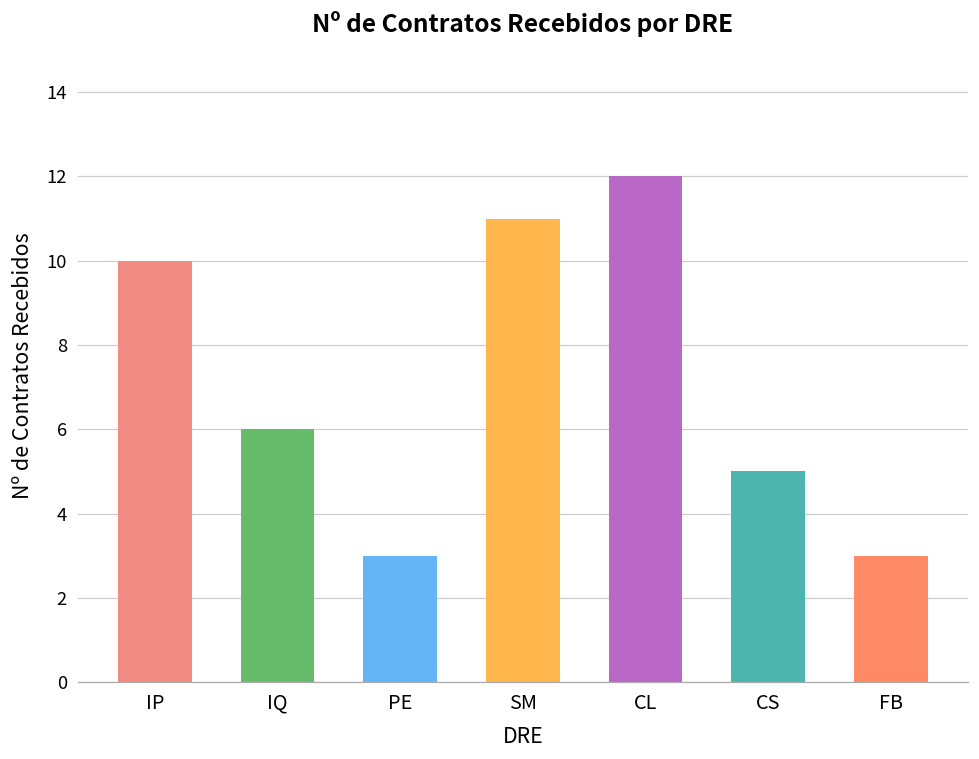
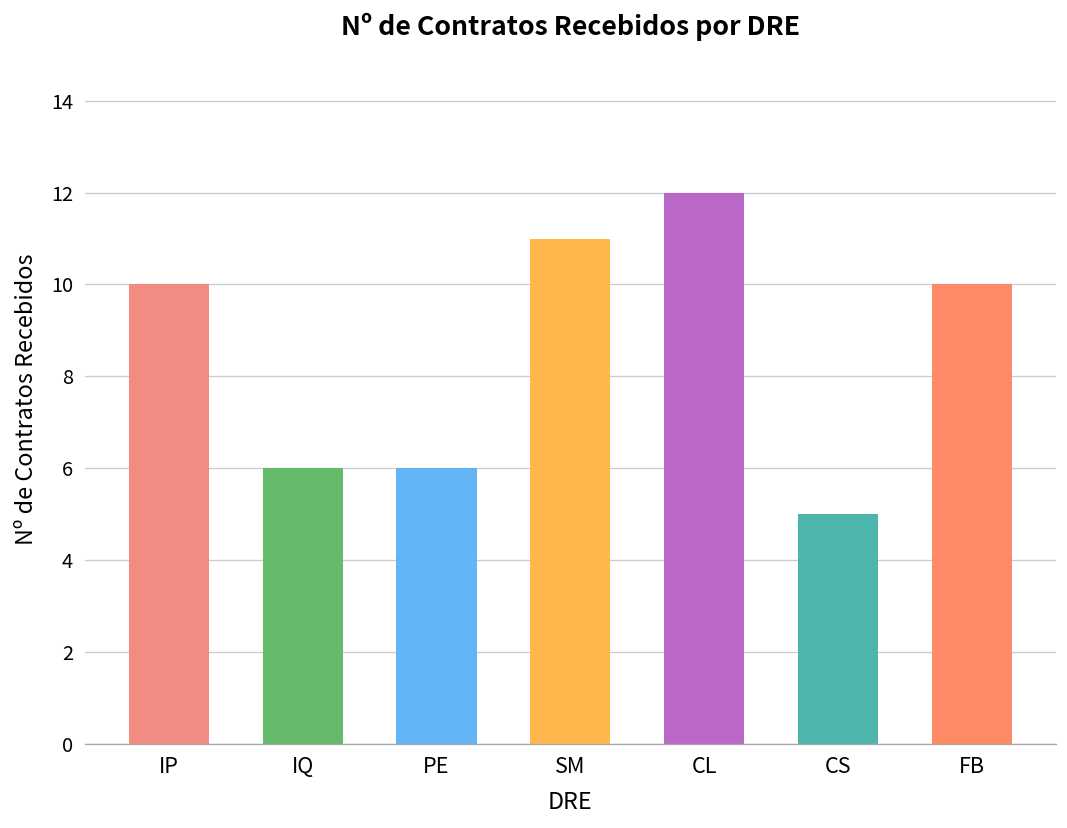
  {
    "IP": 10,
    "IQ": 6,
-   "PE": 3,
+   "PE": 6,
    "SM": 11,
    "CL": 12,
    "CS": 5,
-   "FB": 3
+   "FB": 10
  }
